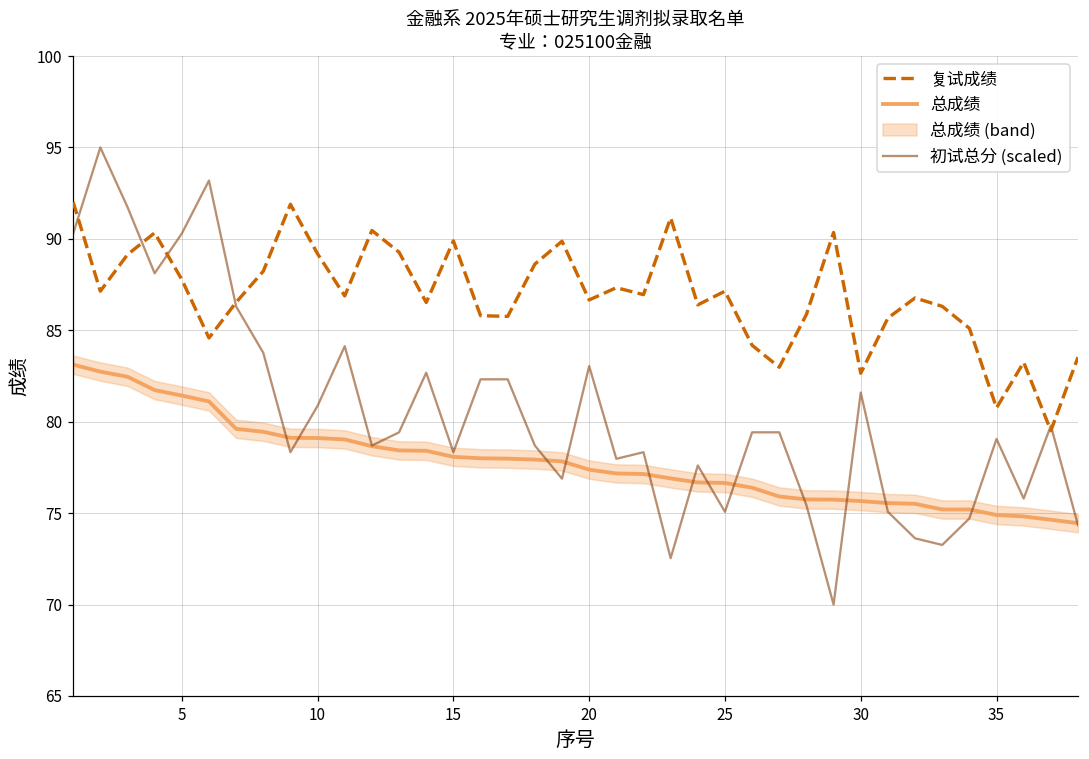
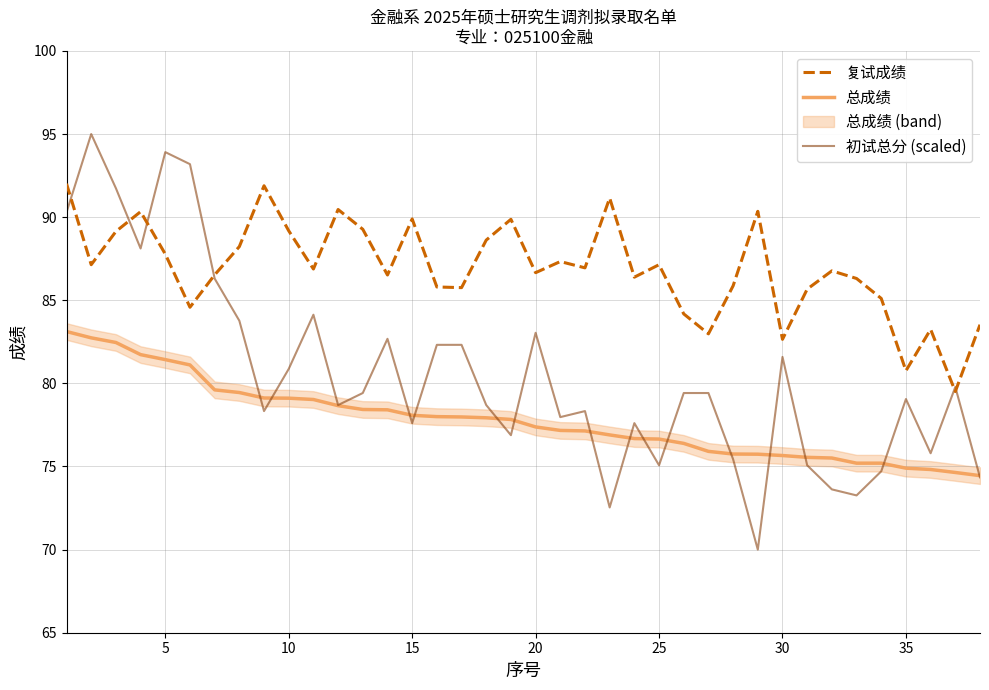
  {
    "复试成绩": {
      "5": 87.8,
      "10": 89.2,
      "15": 89.9,
      "20": 86.7,
      "25": 87.1,
      "30": 82.7,
      "35": 80.8
    },
    "初试总分 (scaled)": {
-     "5": 90.3,
+     "5": 93.9,
      "10": 80.9,
-     "15": 78.3,
+     "15": 77.6,
      "20": 83.0,
      "25": 75.1,
      "30": 81.6,
      "35": 79.1
    }
  }
